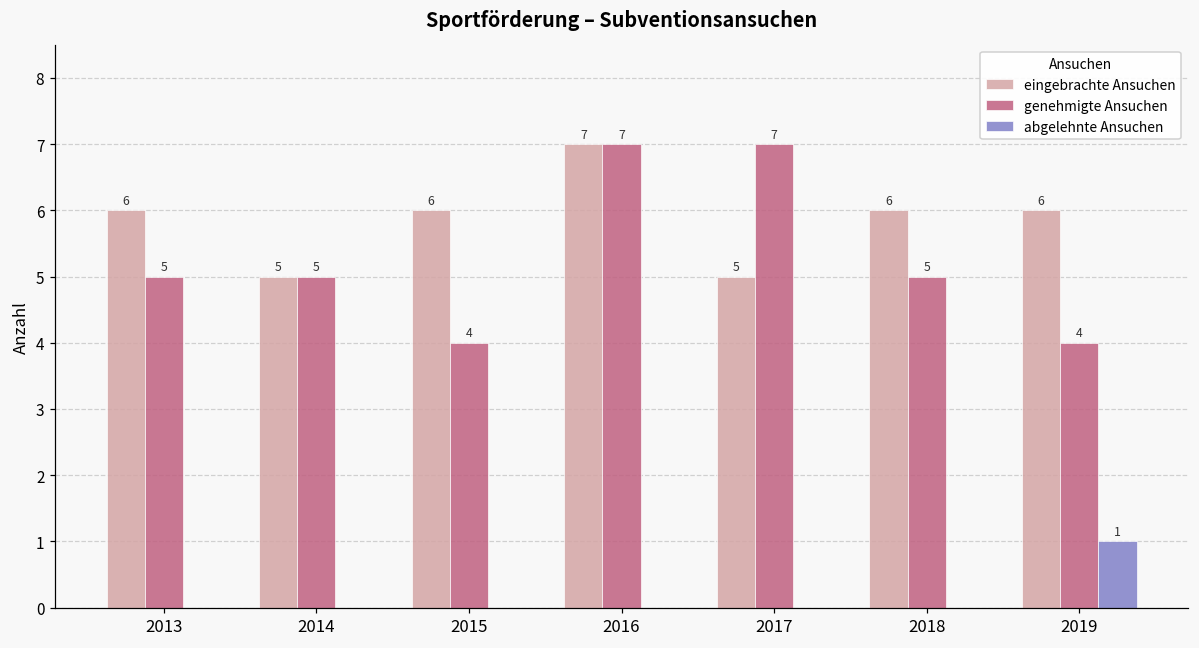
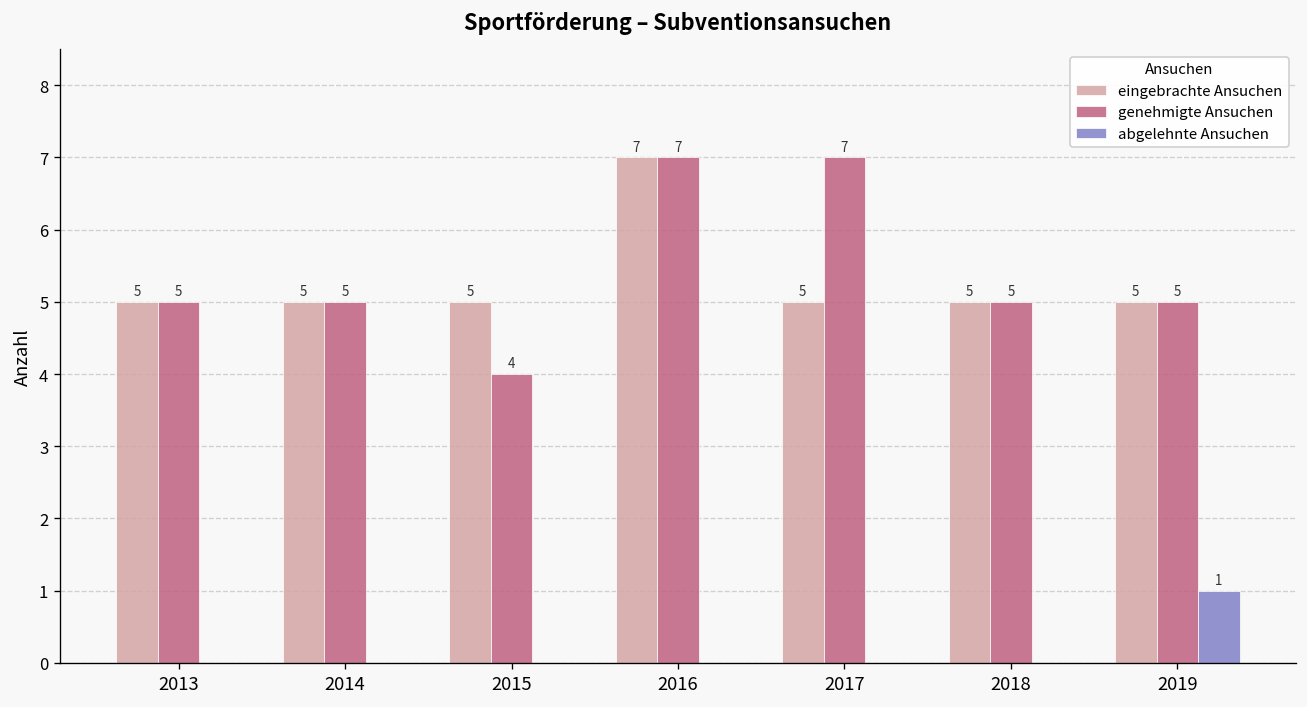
  {
    "eingebrachte Ansuchen": {
-     "2013": 6,
+     "2013": 5,
      "2014": 5,
-     "2015": 6,
+     "2015": 5,
      "2016": 7,
      "2017": 5,
-     "2018": 6,
-     "2019": 6
+     "2018": 5,
+     "2019": 5
    },
    "genehmigte Ansuchen": {
      "2013": 5,
      "2014": 5,
      "2015": 4,
      "2016": 7,
      "2017": 7,
      "2018": 5,
-     "2019": 4
+     "2019": 5
    },
    "abgelehnte Ansuchen": {
      "2019": 1
    }
  }
